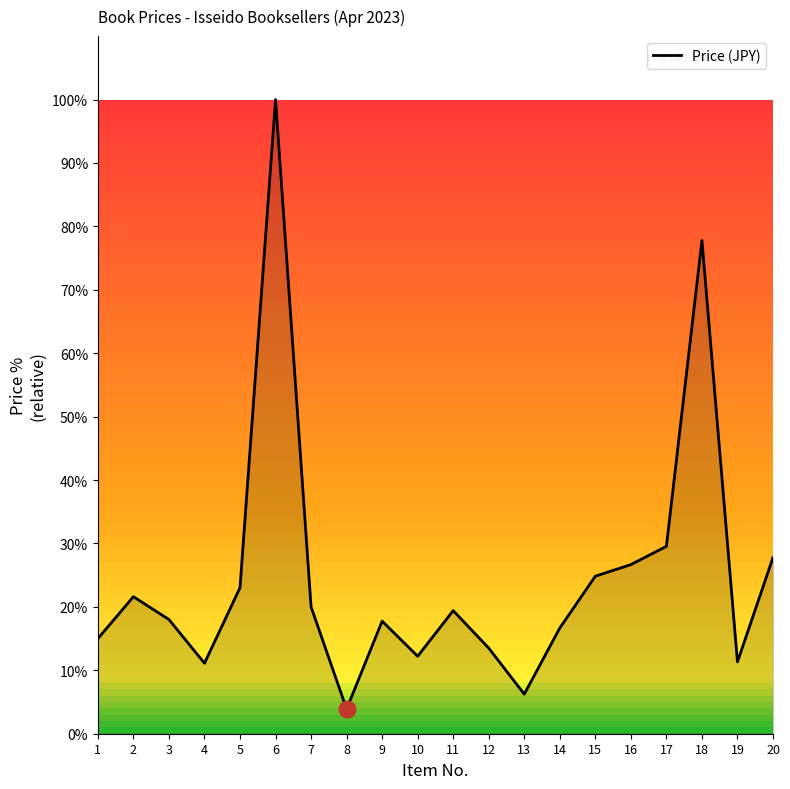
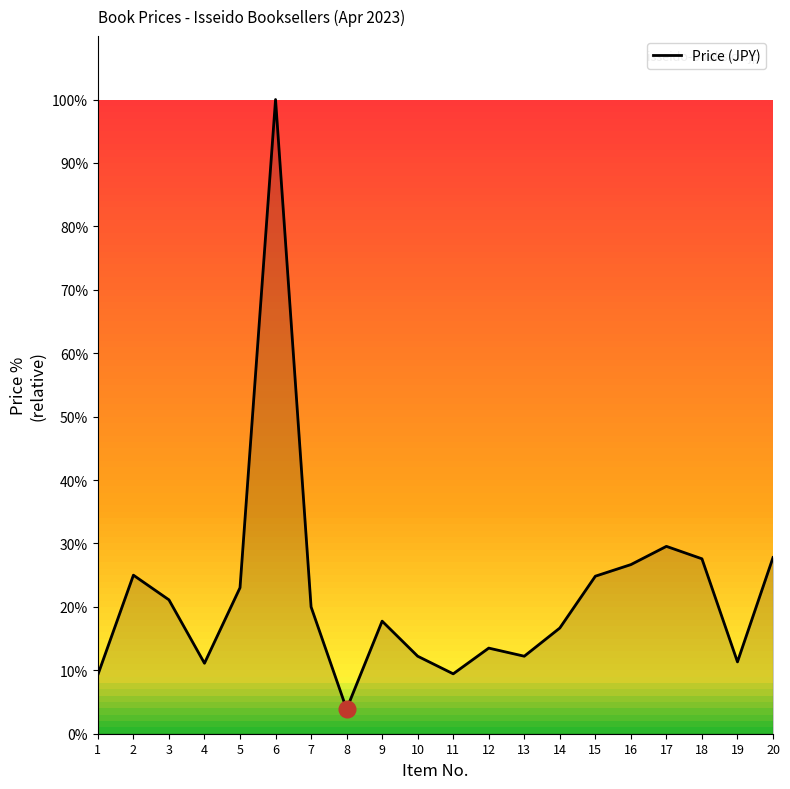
  {
    "Price (JPY)": {
-     "1": "15%",
-     "2": "22%",
-     "3": "18%",
+     "1": "9%",
+     "2": "25%",
+     "3": "21%",
      "4": "11%",
      "5": "23%",
      "6": "100%",
      "7": "20%",
      "9": "18%",
      "10": "12%",
-     "11": "19%",
+     "11": "9%",
      "12": "14%",
-     "13": "6%",
+     "13": "12%",
      "14": "17%",
      "15": "25%",
      "16": "27%",
      "17": "30%",
-     "18": "78%",
+     "18": "28%",
      "19": "11%",
      "20": "28%"
    }
  }
